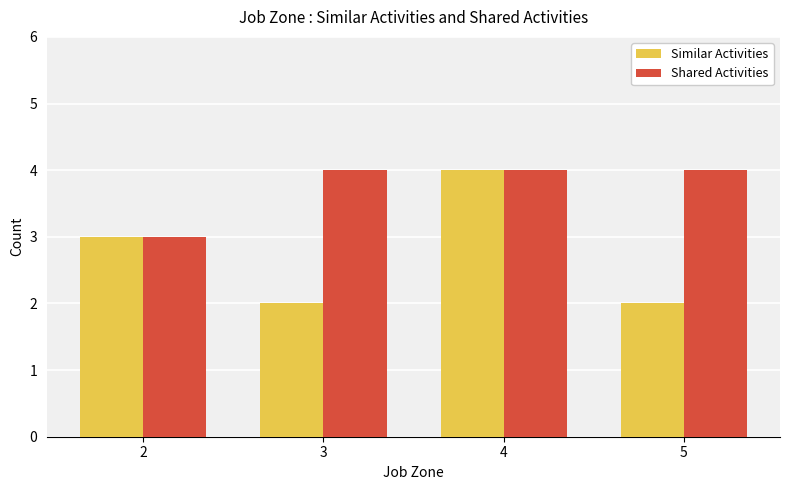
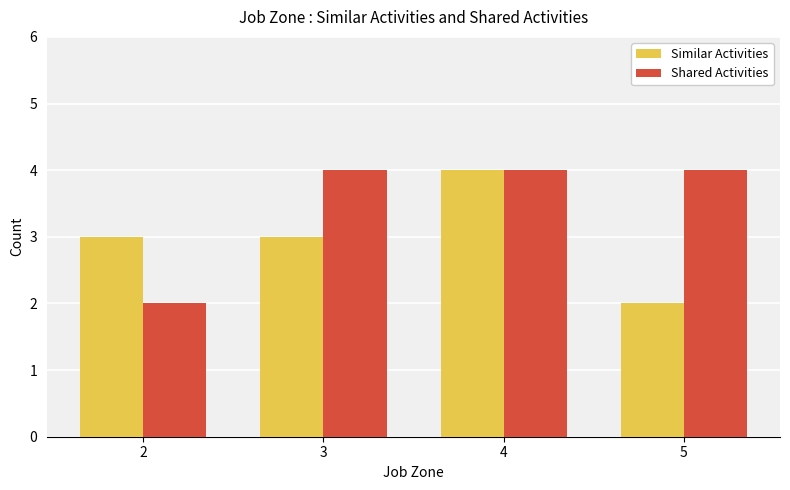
  {
    "Similar Activities": {
      "2": 3,
-     "3": 2,
+     "3": 3,
      "4": 4,
      "5": 2
    },
    "Shared Activities": {
-     "2": 3,
+     "2": 2,
      "3": 4,
      "4": 4,
      "5": 4
    }
  }
